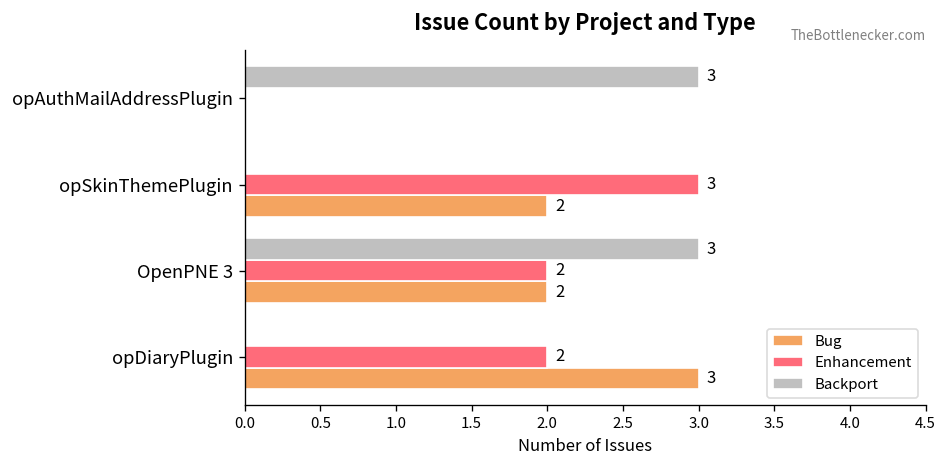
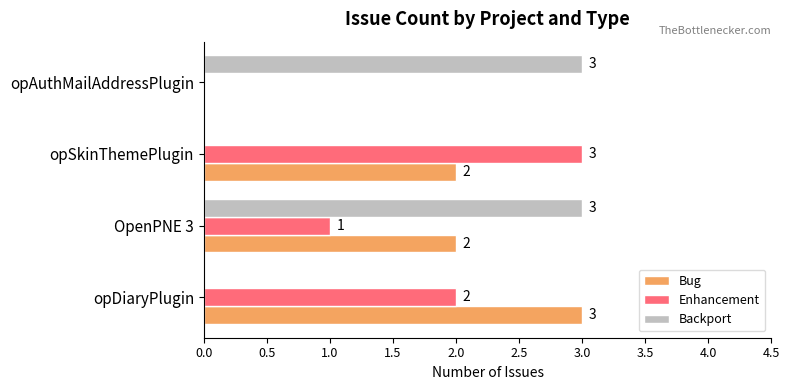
  {
    "Bug": {
      "opSkinThemePlugin": 2,
      "OpenPNE 3": 2,
      "opDiaryPlugin": 3
    },
    "Enhancement": {
      "opSkinThemePlugin": 3,
-     "OpenPNE 3": 2,
+     "OpenPNE 3": 1,
      "opDiaryPlugin": 2
    },
    "Backport": {
      "opAuthMailAddressPlugin": 3,
      "OpenPNE 3": 3
    }
  }
